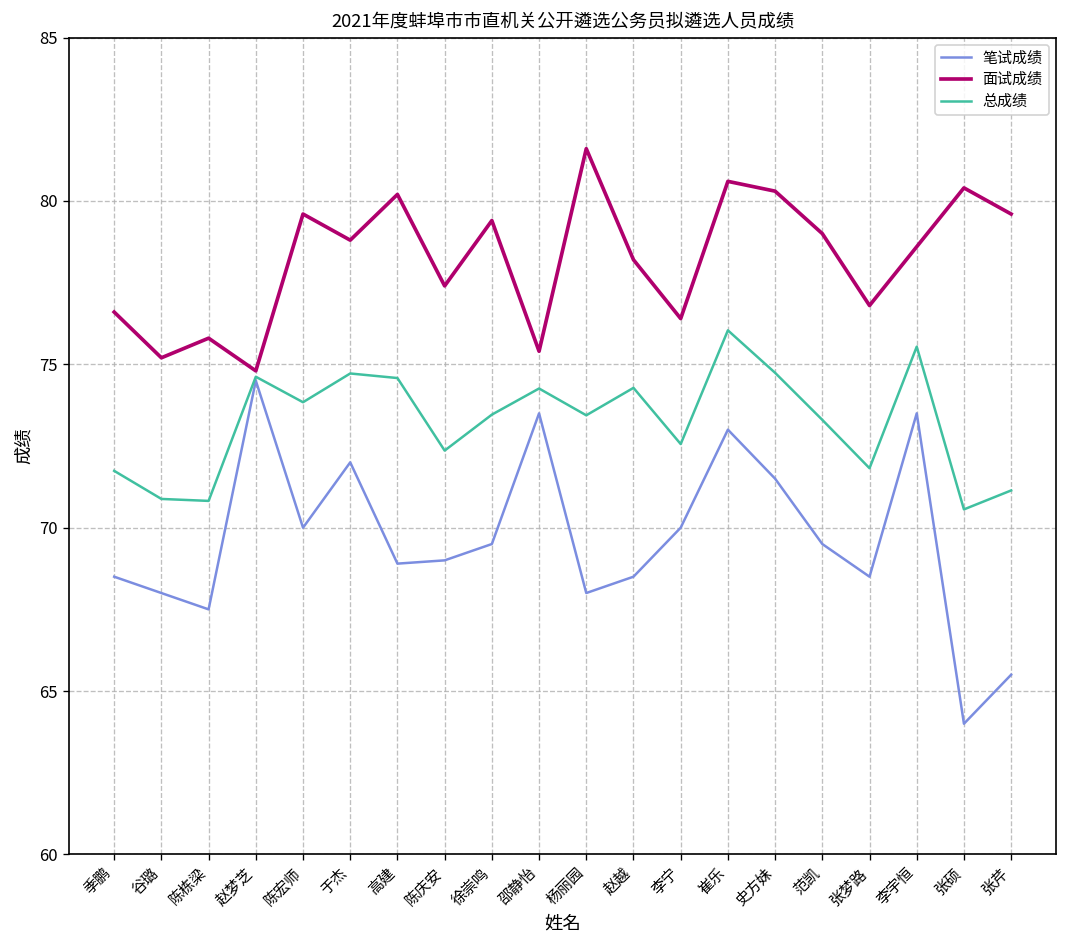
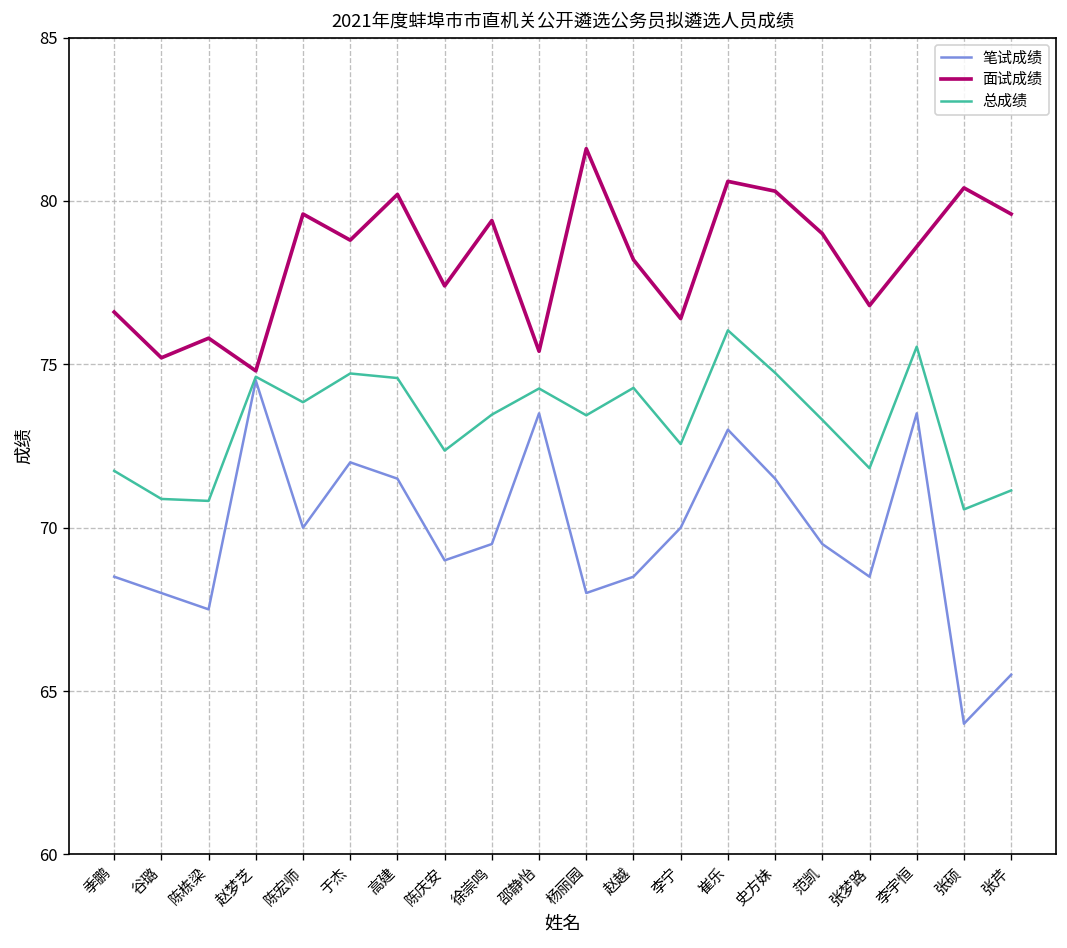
  {
    "笔试成绩": {
      "季鹏": 68.5,
      "谷璐": 68.0,
      "陈栋梁": 67.5,
      "赵梦芝": 74.5,
      "陈宏师": 70.0,
      "于杰": 72.0,
-     "高建": 68.9,
+     "高建": 71.5,
      "陈庆安": 69.0,
      "徐崇鸣": 69.5,
      "邵静怡": 73.5,
      "杨丽园": 68.0,
      "赵越": 68.5,
      "李宁": 70.0,
      "崔乐": 73.0,
      "史方妹": 71.5,
      "范凯": 69.5,
      "张梦路": 68.5,
      "李宇恒": 73.5,
      "张硕": 64.0,
      "张芹": 65.5
    },
    "面试成绩": {
      "季鹏": 76.6,
      "谷璐": 75.2,
      "陈栋梁": 75.8,
      "赵梦芝": 74.8,
      "陈宏师": 79.6,
      "于杰": 78.8,
      "高建": 80.2,
      "陈庆安": 77.4,
      "徐崇鸣": 79.4,
      "邵静怡": 75.4,
      "杨丽园": 81.6,
      "赵越": 78.2,
      "李宁": 76.4,
      "崔乐": 80.6,
      "史方妹": 80.3,
      "范凯": 79.0,
      "张梦路": 76.8,
      "李宇恒": 78.6,
      "张硕": 80.4,
      "张芹": 79.6
    },
    "总成绩": {
      "季鹏": 71.7,
      "谷璐": 70.9,
      "陈栋梁": 70.8,
      "赵梦芝": 74.6,
      "陈宏师": 73.8,
      "于杰": 74.7,
      "高建": 74.6,
      "陈庆安": 72.4,
      "徐崇鸣": 73.5,
      "邵静怡": 74.3,
      "杨丽园": 73.4,
      "赵越": 74.3,
      "李宁": 72.6,
      "崔乐": 76.0,
      "史方妹": 74.7,
      "范凯": 73.3,
      "张梦路": 71.8,
      "李宇恒": 75.5,
      "张硕": 70.6,
      "张芹": 71.1
    }
  }
